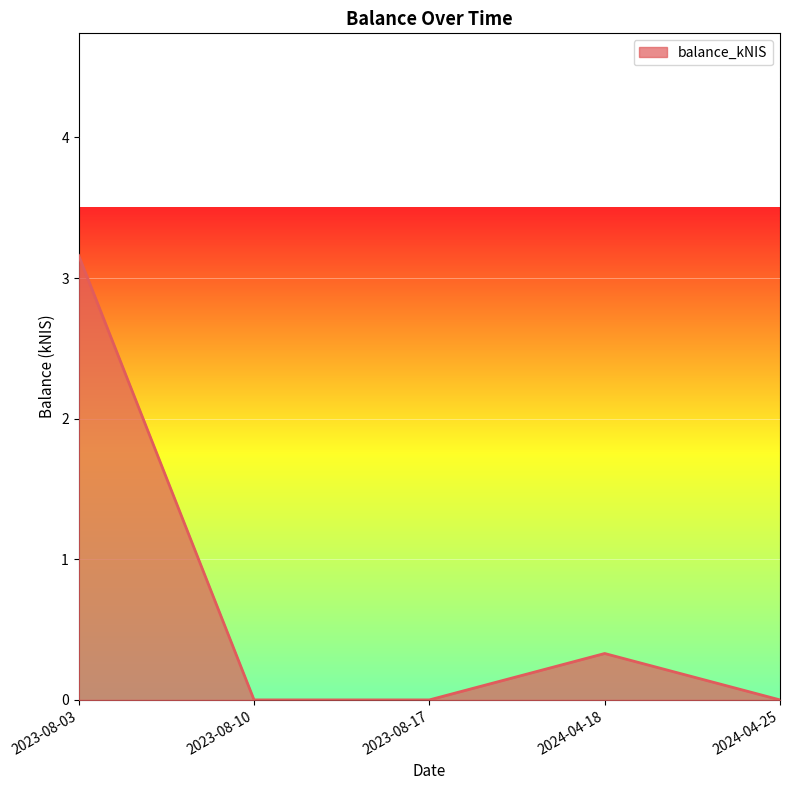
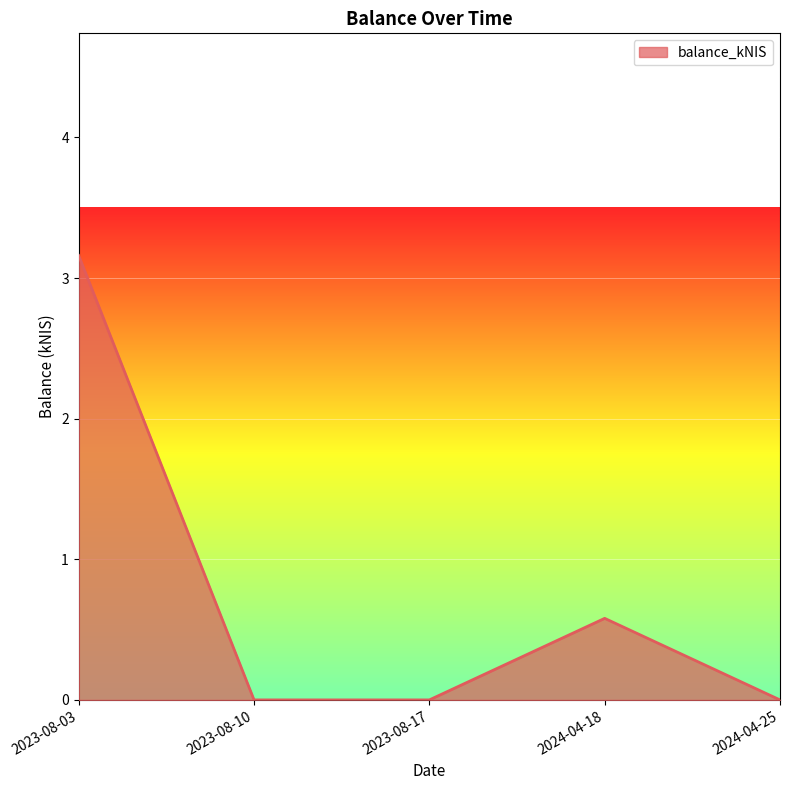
  {
    "2023-08-03": 3.16,
    "2023-08-10": 0.00,
    "2023-08-17": 0.00,
-   "2024-04-18": 0.33,
+   "2024-04-18": 0.58,
    "2024-04-25": 0.00
  }
